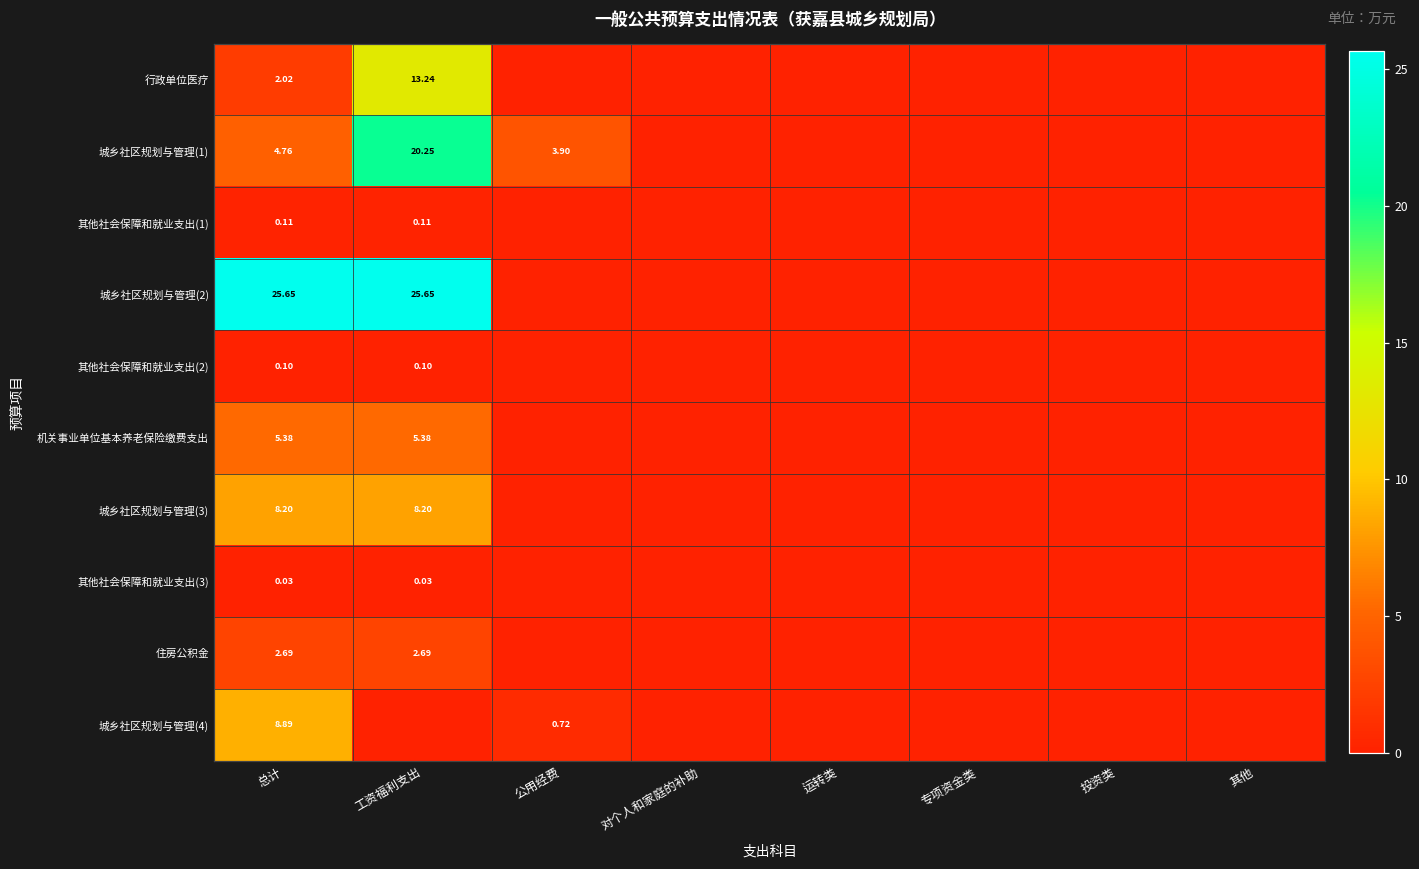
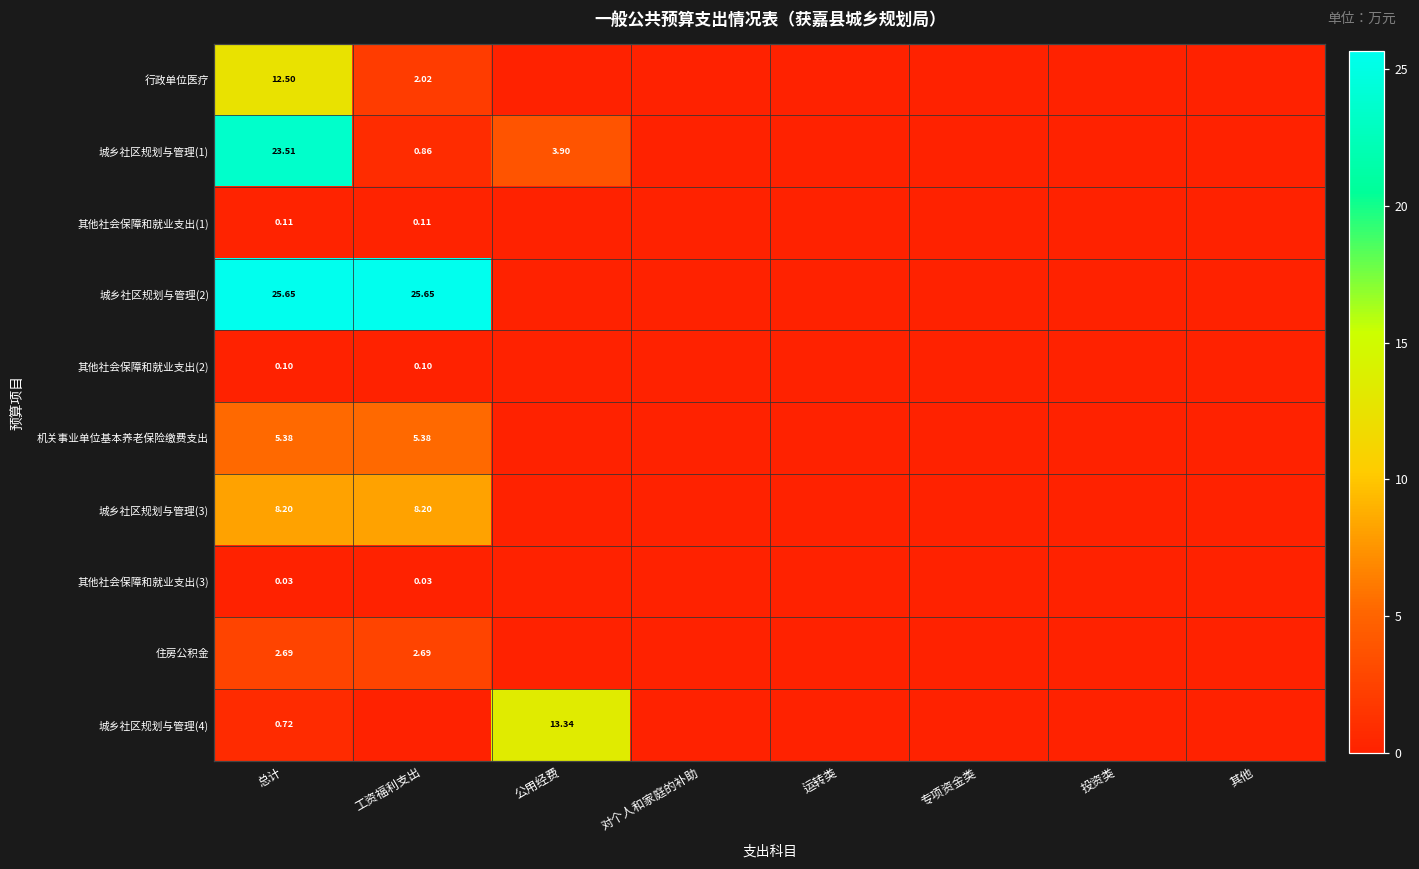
  {
    "行政单位医疗": {
-     "总计": 2.02,
-     "工资福利支出": 13.24
+     "总计": 12.50,
+     "工资福利支出": 2.02
    },
    "城乡社区规划与管理(1)": {
-     "总计": 4.76,
-     "工资福利支出": 20.25,
+     "总计": 23.51,
+     "工资福利支出": 0.86,
      "公用经费": 3.90
    },
    "其他社会保障和就业支出(1)": {
      "总计": 0.11,
      "工资福利支出": 0.11
    },
    "城乡社区规划与管理(2)": {
      "总计": 25.65,
      "工资福利支出": 25.65
    },
    "其他社会保障和就业支出(2)": {
      "总计": 0.10,
      "工资福利支出": 0.10
    },
    "机关事业单位基本养老保险缴费支出": {
      "总计": 5.38,
      "工资福利支出": 5.38
    },
    "城乡社区规划与管理(3)": {
      "总计": 8.20,
      "工资福利支出": 8.20
    },
    "其他社会保障和就业支出(3)": {
      "总计": 0.03,
      "工资福利支出": 0.03
    },
    "住房公积金": {
      "总计": 2.69,
      "工资福利支出": 2.69
    },
    "城乡社区规划与管理(4)": {
-     "总计": 8.89,
-     "公用经费": 0.72
+     "总计": 0.72,
+     "公用经费": 13.34
    }
  }
